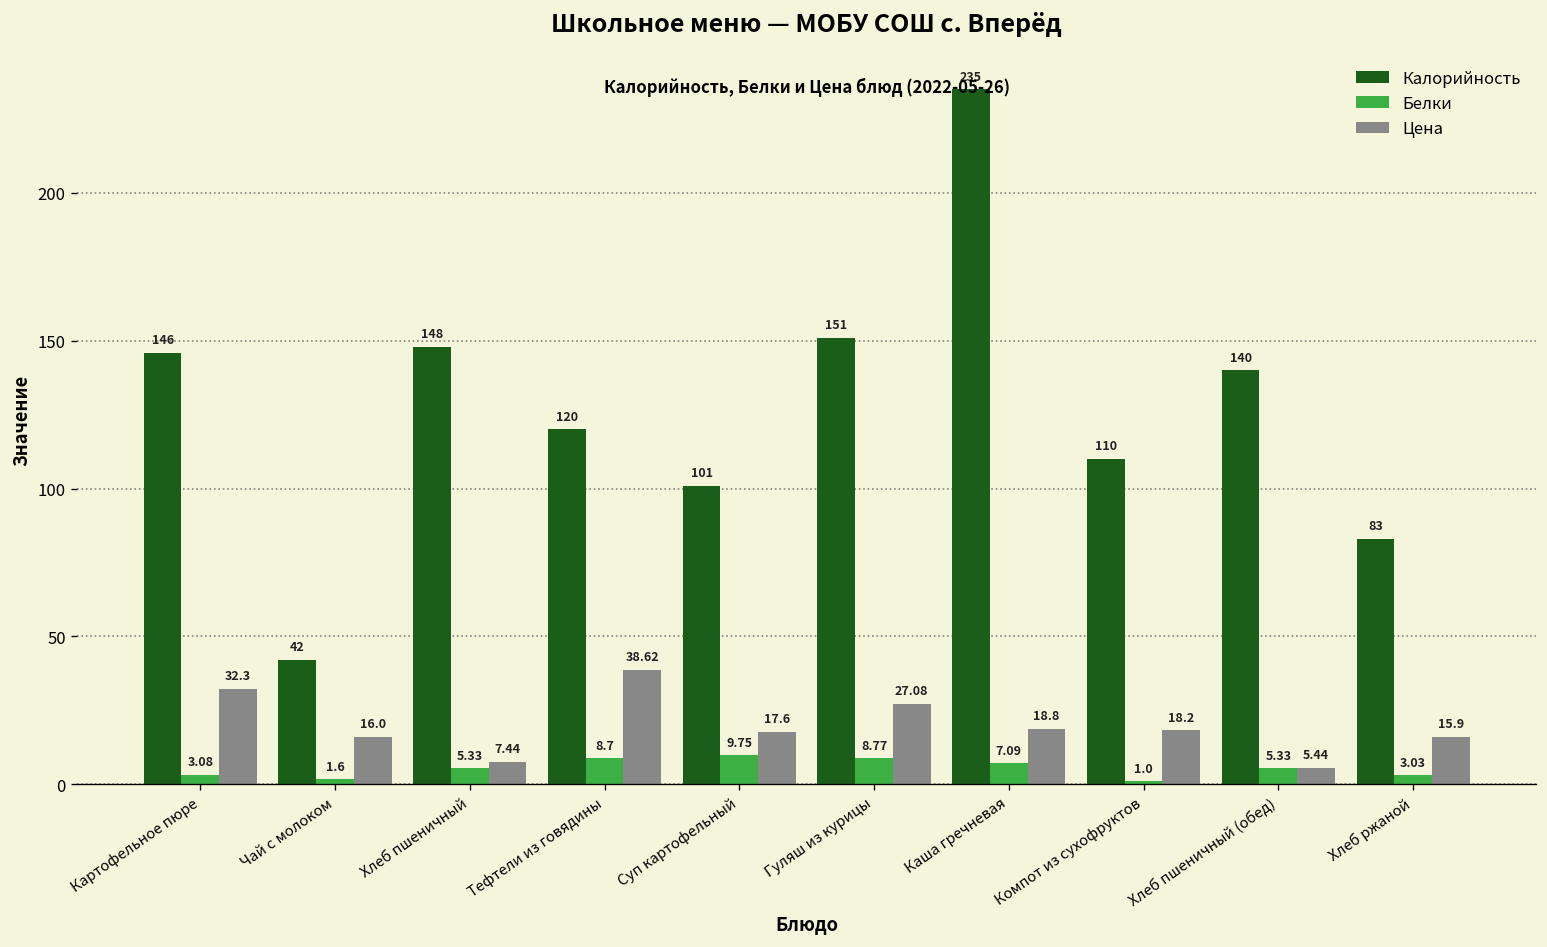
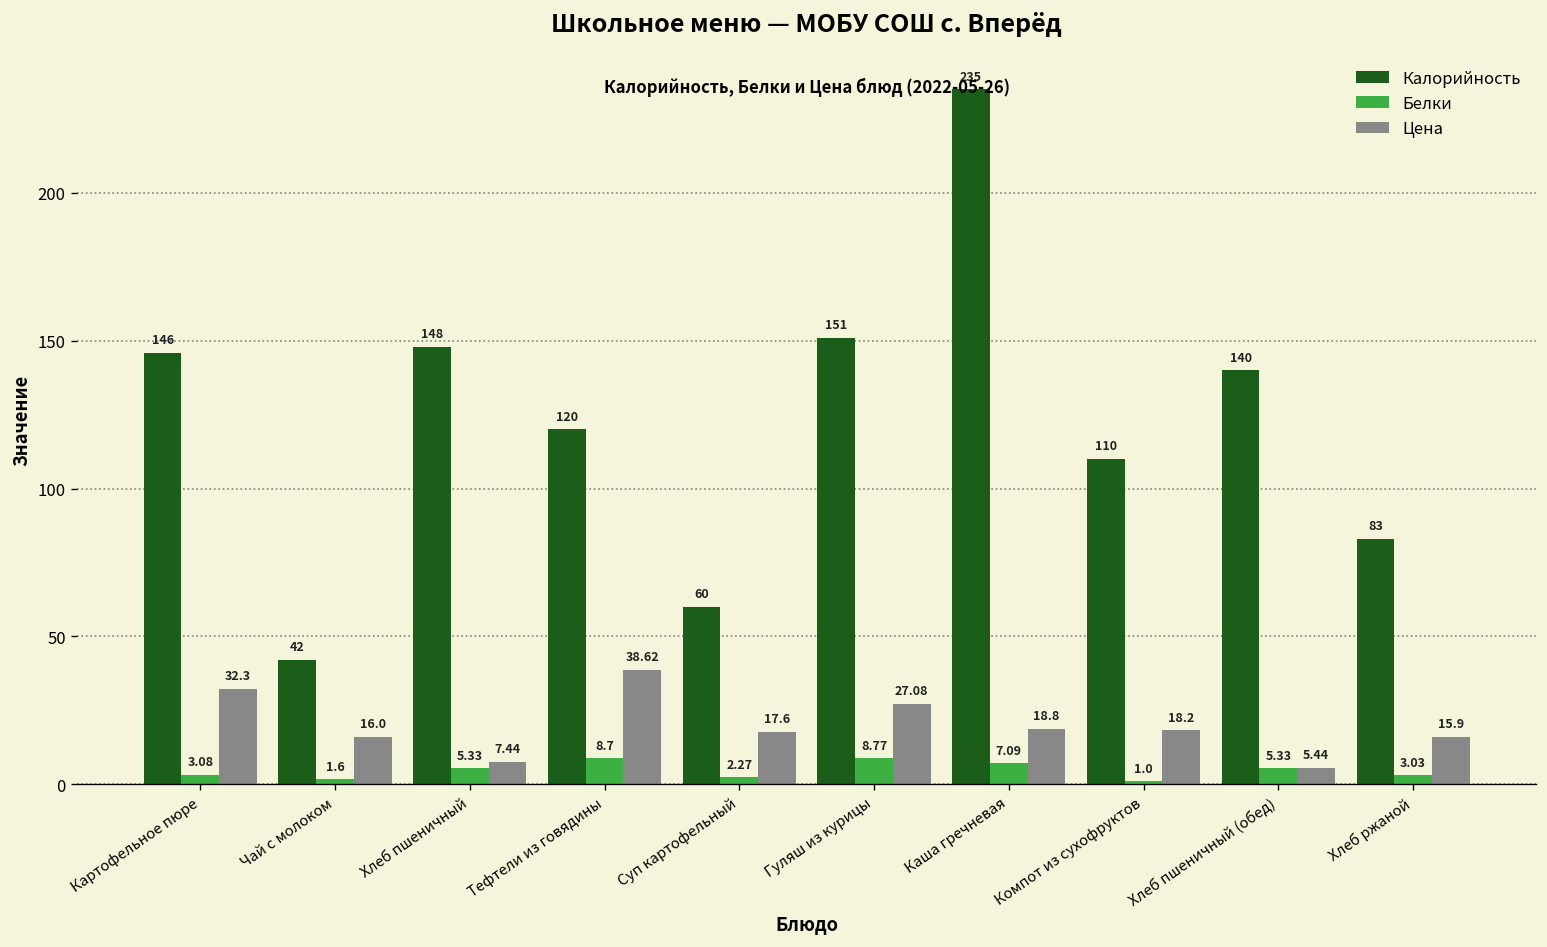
  {
    "Калорийность": {
      "Картофельное пюре": 146,
      "Чай с молоком": 42,
      "Хлеб пшеничный": 148,
      "Тефтели из говядины": 120,
-     "Суп картофельный": 101,
+     "Суп картофельный": 60,
      "Гуляш из курицы": 151,
      "Компот из сухофруктов": 110,
      "Хлеб пшеничный (обед)": 140,
      "Хлеб ржаной": 83
    },
    "Белки": {
      "Картофельное пюре": 3.08,
      "Чай с молоком": 1.6,
      "Хлеб пшеничный": 5.33,
      "Тефтели из говядины": 8.7,
-     "Суп картофельный": 9.75,
+     "Суп картофельный": 2.27,
      "Гуляш из курицы": 8.77,
      "Каша гречневая": 7.09,
      "Компот из сухофруктов": 1.0,
      "Хлеб пшеничный (обед)": 5.33,
      "Хлеб ржаной": 3.03
    },
    "Цена": {
      "Картофельное пюре": 32.3,
      "Чай с молоком": 16.0,
      "Хлеб пшеничный": 7.44,
      "Тефтели из говядины": 38.62,
      "Суп картофельный": 17.6,
      "Гуляш из курицы": 27.08,
      "Каша гречневая": 18.8,
      "Компот из сухофруктов": 18.2,
      "Хлеб пшеничный (обед)": 5.44,
      "Хлеб ржаной": 15.9
    }
  }
